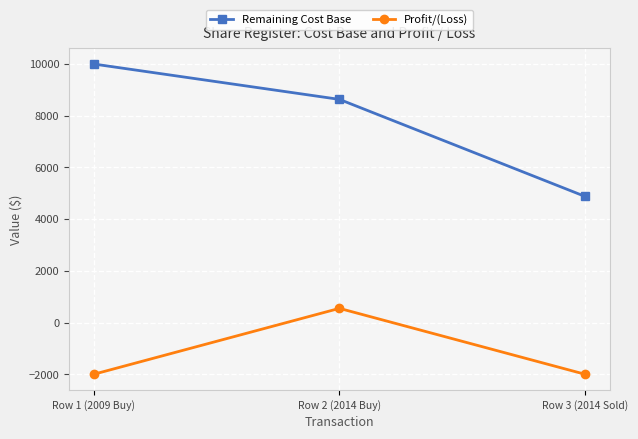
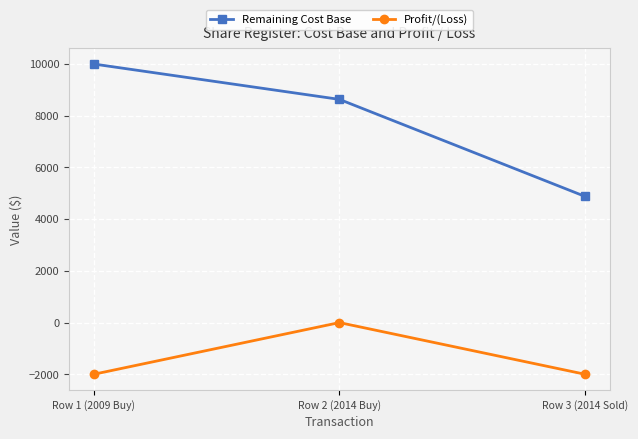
  {
    "Remaining Cost Base": {
      "Row 1 (2009 Buy)": 10000,
      "Row 2 (2014 Buy)": 8600,
      "Row 3 (2014 Sold)": 4900
    },
    "Profit/(Loss)": {
      "Row 1 (2009 Buy)": -2000,
-     "Row 2 (2014 Buy)": 600,
+     "Row 2 (2014 Buy)": 0,
      "Row 3 (2014 Sold)": -2000
    }
  }
